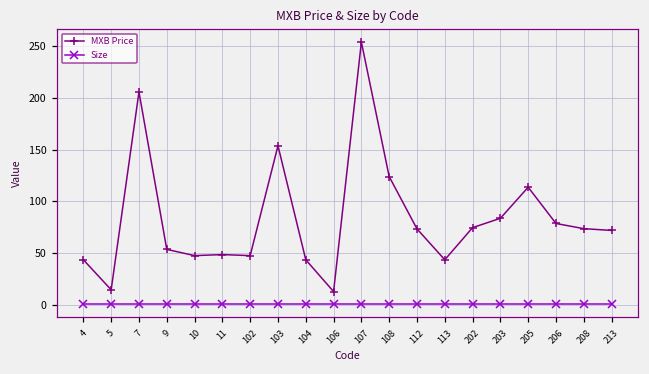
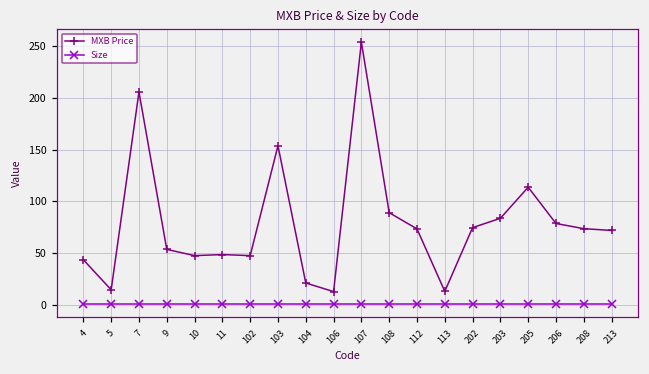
  {
    "MXB Price": {
      "4": 40,
      "5": 10,
      "7": 210,
      "9": 50,
      "10": 50,
      "11": 50,
      "102": 50,
      "103": 150,
-     "104": 40,
+     "104": 20,
      "106": 10,
      "107": 250,
-     "108": 120,
+     "108": 90,
      "112": 70,
-     "113": 40,
+     "113": 10,
      "202": 70,
      "203": 80,
      "205": 110,
      "206": 80,
      "208": 70,
      "213": 70
    },
    "Size": {
      "4": 0,
      "5": 0,
      "7": 0,
      "9": 0,
      "10": 0,
      "11": 0,
      "102": 0,
      "103": 0,
      "104": 0,
      "106": 0,
      "107": 0,
      "108": 0,
      "112": 0,
      "113": 0,
      "202": 0,
      "203": 0,
      "205": 0,
      "206": 0,
      "208": 0,
      "213": 0
    }
  }
